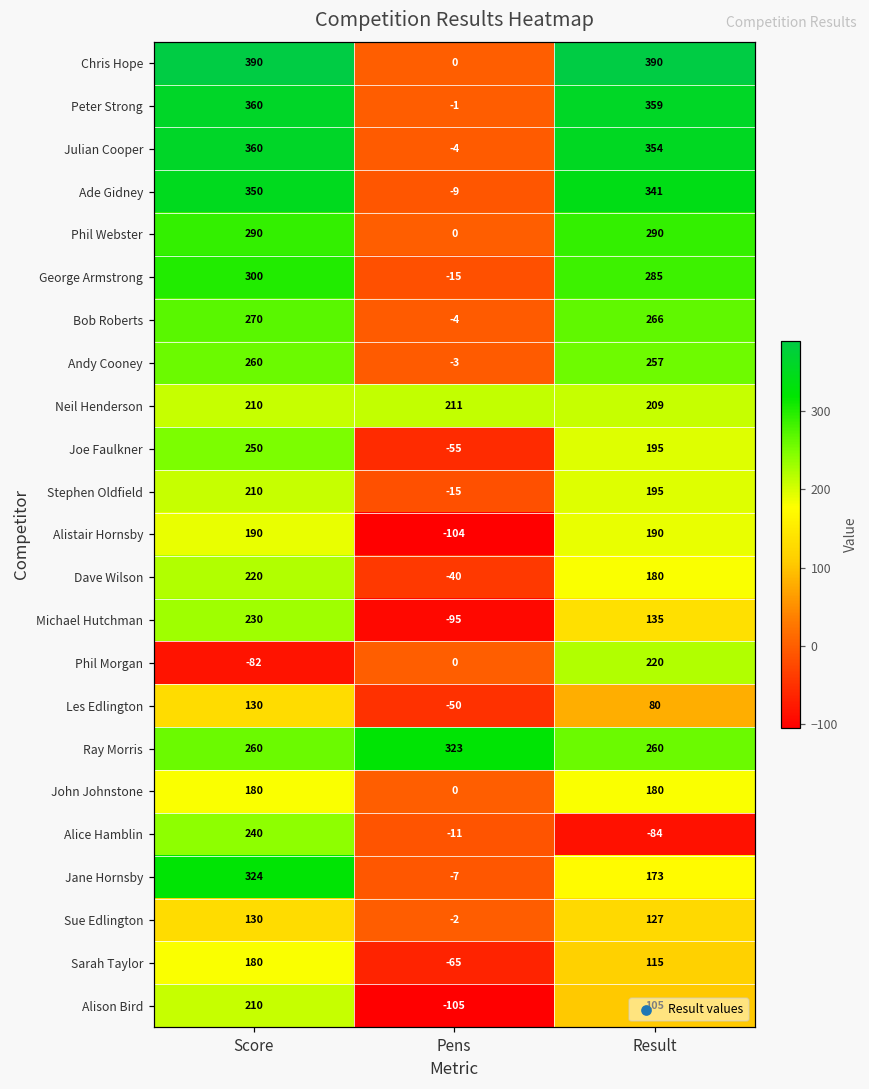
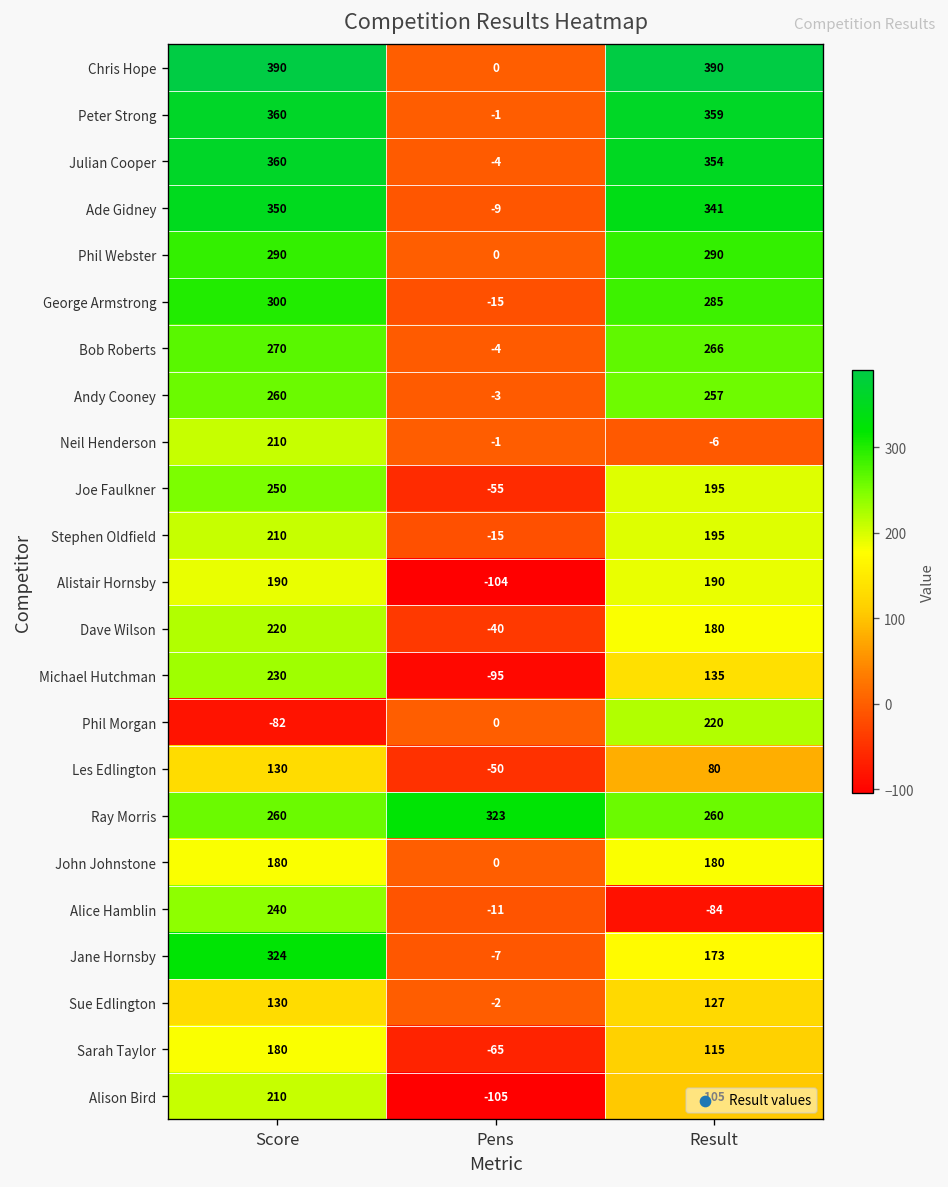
  {
    "Chris Hope": {
      "Score": 390,
      "Pens": 0,
      "Result": 390
    },
    "Peter Strong": {
      "Score": 360,
      "Pens": -1,
      "Result": 359
    },
    "Julian Cooper": {
      "Score": 360,
      "Pens": -4,
      "Result": 354
    },
    "Ade Gidney": {
      "Score": 350,
      "Pens": -9,
      "Result": 341
    },
    "Phil Webster": {
      "Score": 290,
      "Pens": 0,
      "Result": 290
    },
    "George Armstrong": {
      "Score": 300,
      "Pens": -15,
      "Result": 285
    },
    "Bob Roberts": {
      "Score": 270,
      "Pens": -4,
      "Result": 266
    },
    "Andy Cooney": {
      "Score": 260,
      "Pens": -3,
      "Result": 257
    },
    "Neil Henderson": {
      "Score": 210,
-     "Pens": 211,
-     "Result": 209
+     "Pens": -1,
+     "Result": -6
    },
    "Joe Faulkner": {
      "Score": 250,
      "Pens": -55,
      "Result": 195
    },
    "Stephen Oldfield": {
      "Score": 210,
      "Pens": -15,
      "Result": 195
    },
    "Alistair Hornsby": {
      "Score": 190,
      "Pens": -104,
      "Result": 190
    },
    "Dave Wilson": {
      "Score": 220,
      "Pens": -40,
      "Result": 180
    },
    "Michael Hutchman": {
      "Score": 230,
      "Pens": -95,
      "Result": 135
    },
    "Phil Morgan": {
      "Score": -82,
      "Pens": 0,
      "Result": 220
    },
    "Les Edlington": {
      "Score": 130,
      "Pens": -50,
      "Result": 80
    },
    "Ray Morris": {
      "Score": 260,
      "Pens": 323,
      "Result": 260
    },
    "John Johnstone": {
      "Score": 180,
      "Pens": 0,
      "Result": 180
    },
    "Alice Hamblin": {
      "Score": 240,
      "Pens": -11,
      "Result": -84
    },
    "Jane Hornsby": {
      "Score": 324,
      "Pens": -7,
      "Result": 173
    },
    "Sue Edlington": {
      "Score": 130,
      "Pens": -2,
      "Result": 127
    },
    "Sarah Taylor": {
      "Score": 180,
      "Pens": -65,
      "Result": 115
    },
    "Alison Bird": {
      "Score": 210,
      "Pens": -105
    }
  }
